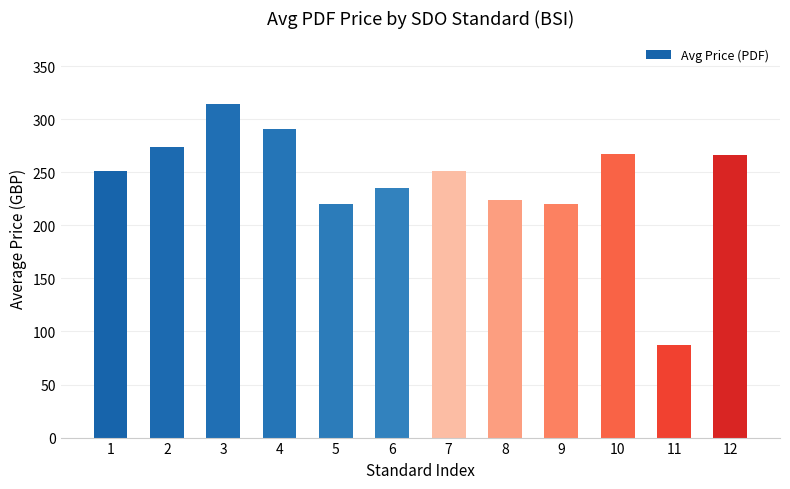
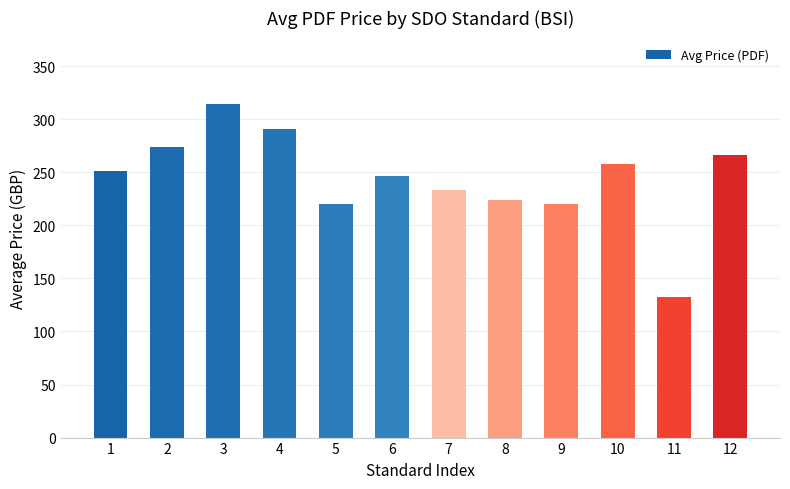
  {
    "1": 251,
    "2": 274,
    "3": 314,
    "4": 291,
    "5": 220,
-   "6": 235,
-   "7": 251,
+   "6": 246,
+   "7": 233,
    "8": 224,
    "9": 220,
-   "10": 267,
-   "11": 87,
+   "10": 258,
+   "11": 132,
    "12": 266
  }
